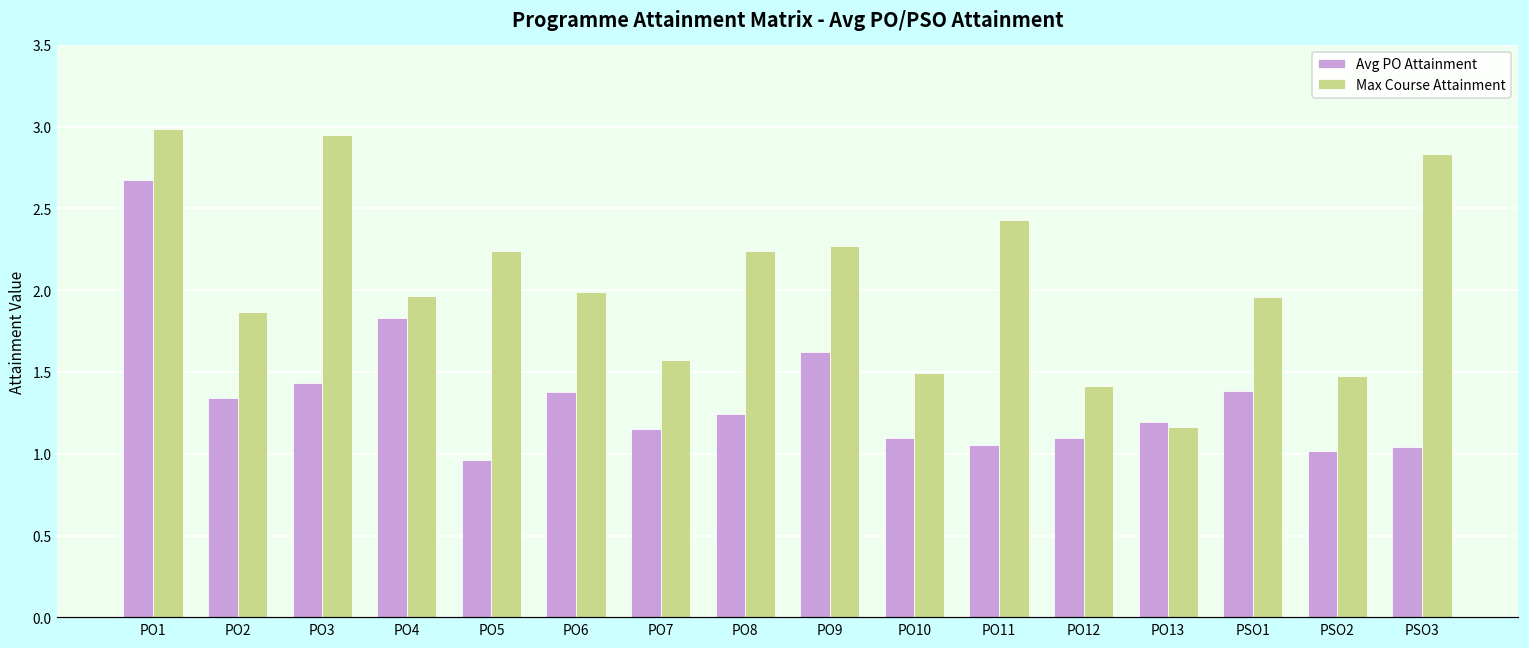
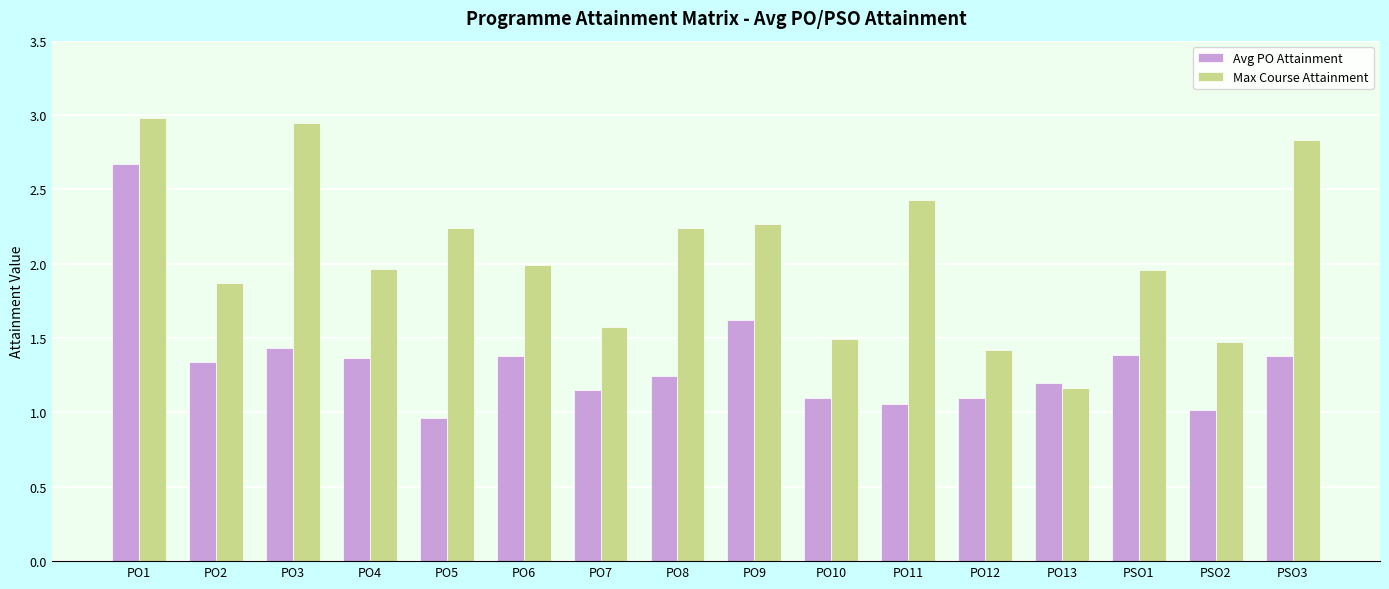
  {
    "Avg PO Attainment": {
      "PO1": 2.67,
      "PO2": 1.34,
      "PO3": 1.43,
-     "PO4": 1.83,
+     "PO4": 1.37,
      "PO5": 0.96,
      "PO6": 1.38,
      "PO7": 1.15,
      "PO8": 1.24,
      "PO9": 1.62,
      "PO10": 1.10,
      "PO11": 1.05,
      "PO12": 1.10,
      "PO13": 1.20,
      "PSO1": 1.38,
      "PSO2": 1.02,
-     "PSO3": 1.04
+     "PSO3": 1.38
    },
    "Max Course Attainment": {
      "PO1": 2.98,
      "PO2": 1.87,
      "PO3": 2.95,
      "PO4": 1.97,
      "PO5": 2.24,
      "PO6": 1.99,
      "PO7": 1.57,
      "PO8": 2.24,
      "PO9": 2.27,
      "PO10": 1.49,
      "PO11": 2.43,
      "PO12": 1.42,
      "PO13": 1.16,
      "PSO1": 1.96,
      "PSO2": 1.47,
      "PSO3": 2.83
    }
  }
